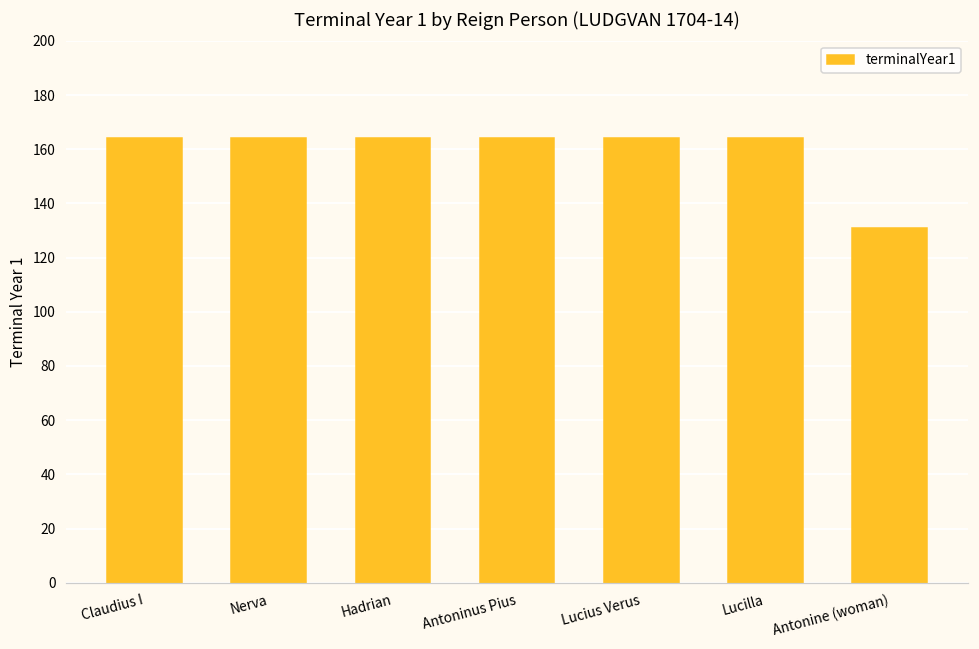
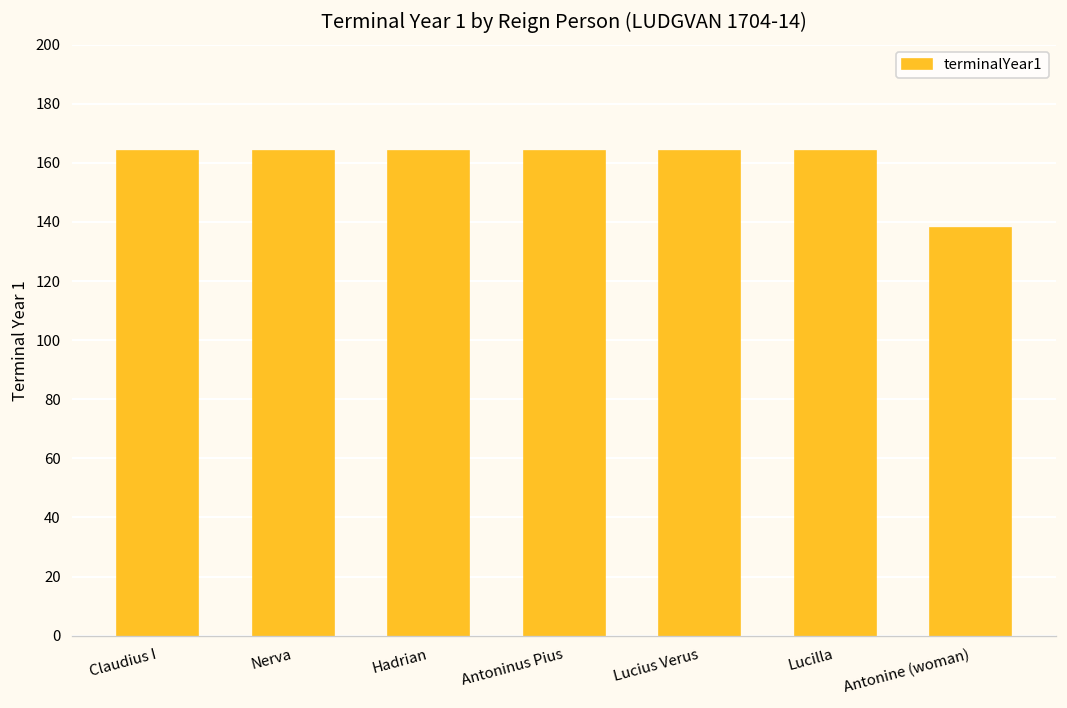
  {
    "Claudius I": 164,
    "Nerva": 164,
    "Hadrian": 164,
    "Antoninus Pius": 164,
    "Lucius Verus": 164,
    "Lucilla": 164,
-   "Antonine (woman)": 131
+   "Antonine (woman)": 138
  }
